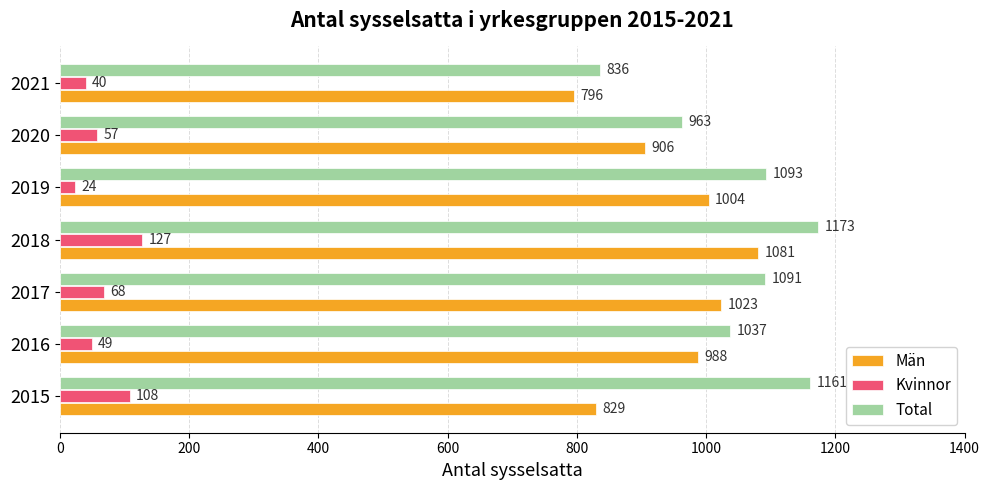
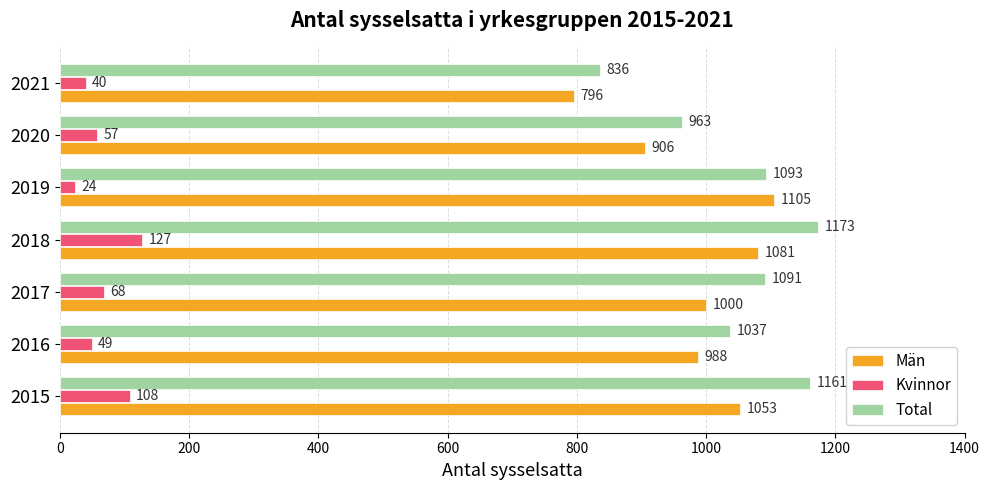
  {
    "Män": {
      "2021": 796,
      "2020": 906,
-     "2019": 1004,
+     "2019": 1105,
      "2018": 1081,
-     "2017": 1023,
+     "2017": 1000,
      "2016": 988,
-     "2015": 829
+     "2015": 1053
    },
    "Kvinnor": {
      "2021": 40,
      "2020": 57,
      "2019": 24,
      "2018": 127,
      "2017": 68,
      "2016": 49,
      "2015": 108
    },
    "Total": {
      "2021": 836,
      "2020": 963,
      "2019": 1093,
      "2018": 1173,
      "2017": 1091,
      "2016": 1037
    }
  }
